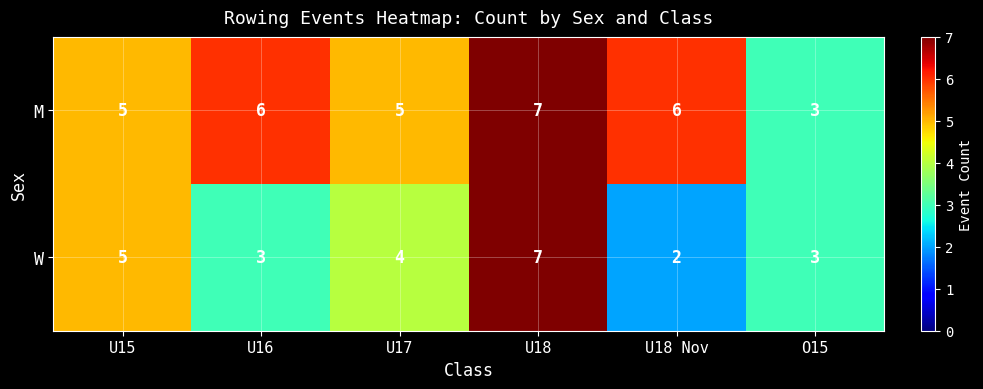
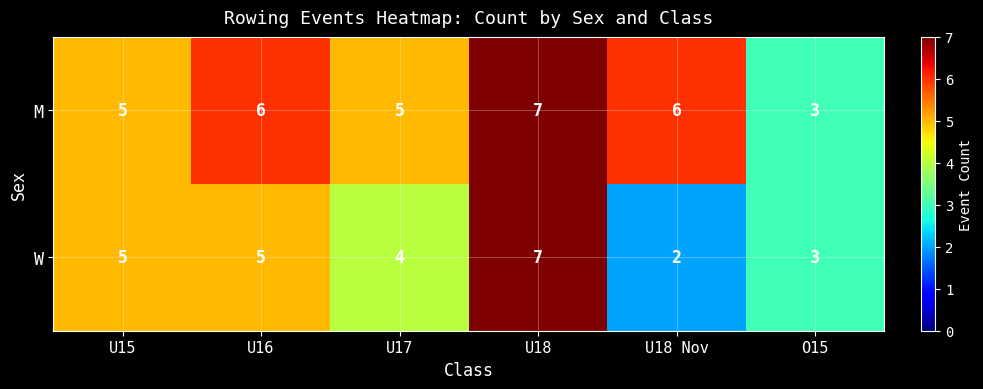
  {
    "M": {
      "U15": 5,
      "U16": 6,
      "U17": 5,
      "U18": 7,
      "U18 Nov": 6,
      "O15": 3
    },
    "W": {
      "U15": 5,
-     "U16": 3,
+     "U16": 5,
      "U17": 4,
      "U18": 7,
      "U18 Nov": 2,
      "O15": 3
    }
  }
